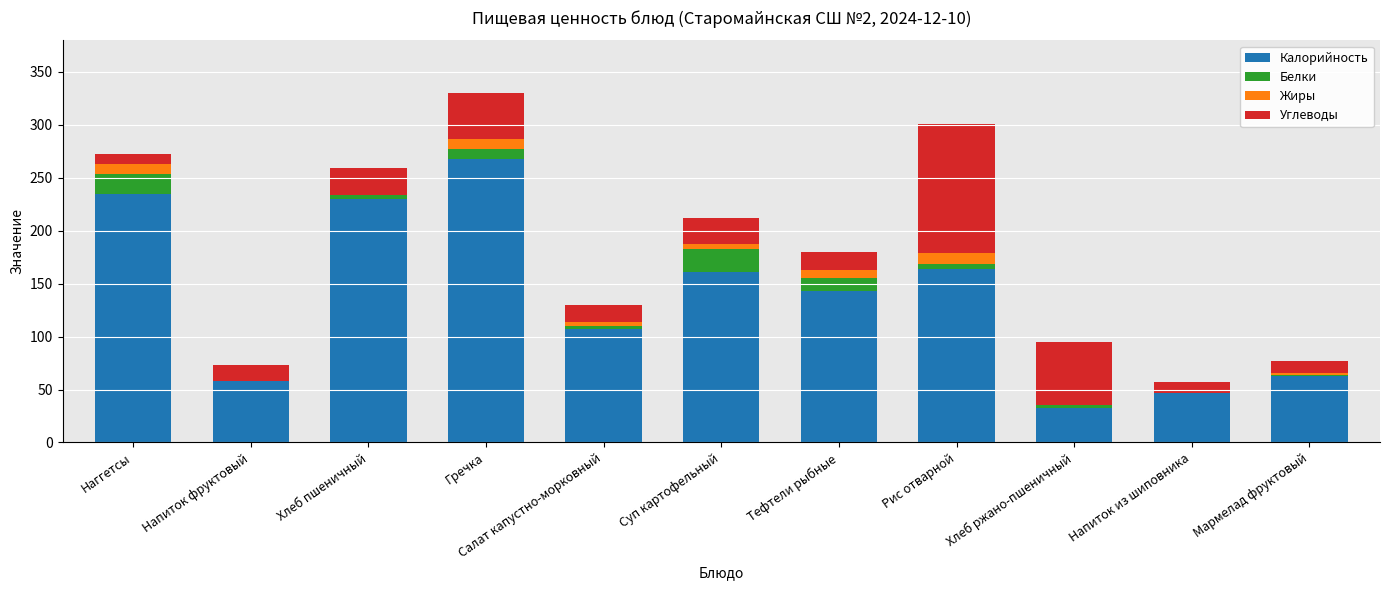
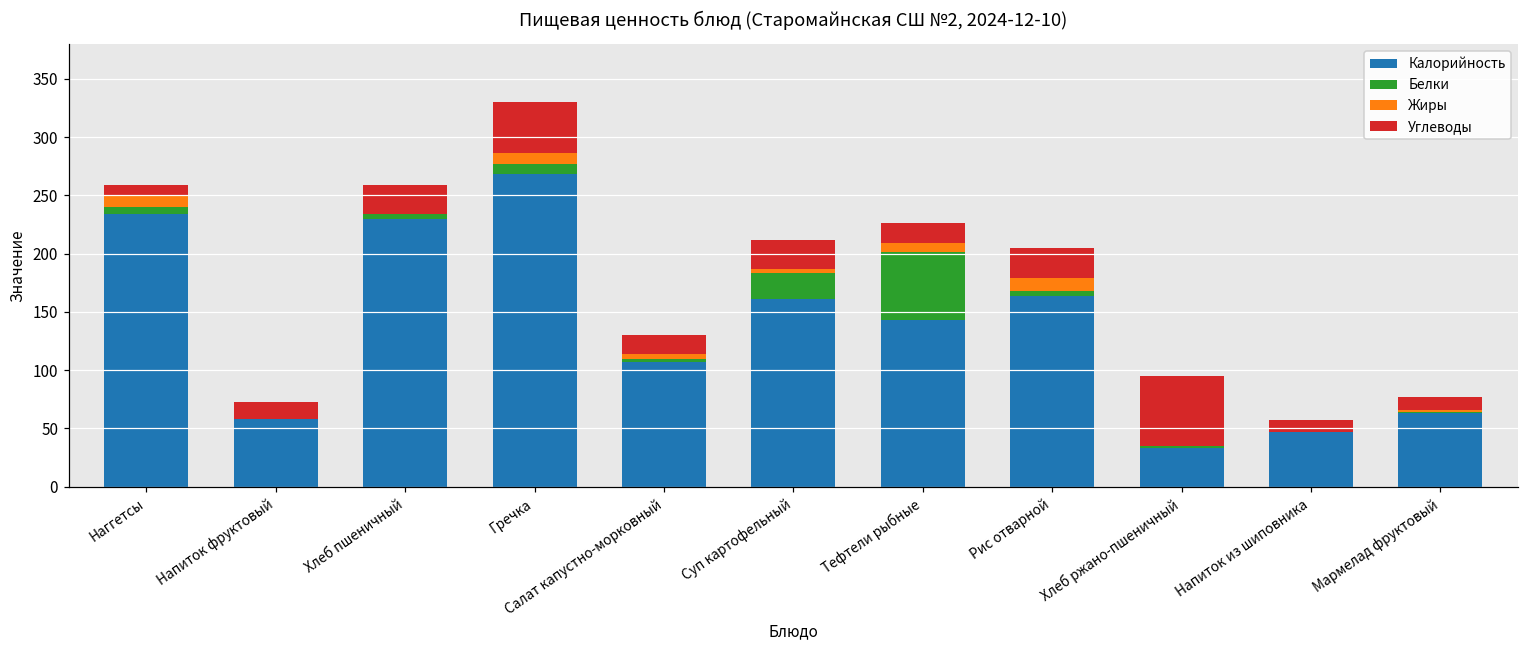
  {
    "Калорийность": {
      "Наггетсы": 234,
      "Напиток фруктовый": 58,
      "Хлеб пшеничный": 230,
      "Гречка": 268,
      "Салат капустно-морковный": 107,
      "Суп картофельный": 161,
      "Тефтели рыбные": 143,
      "Рис отварной": 164,
      "Хлеб ржано-пшеничный": 33,
      "Напиток из шиповника": 47,
      "Мармелад фруктовый": 63
    },
    "Белки": {
-     "Наггетсы": 19,
+     "Наггетсы": 6,
      "Напиток фруктовый": 0,
      "Хлеб пшеничный": 4,
      "Гречка": 9,
      "Салат капустно-морковный": 3,
      "Суп картофельный": 22,
-     "Тефтели рыбные": 12,
+     "Тефтели рыбные": 58,
      "Рис отварной": 4,
      "Напиток из шиповника": 0
    },
    "Жиры": {
      "Наггетсы": 10,
      "Напиток фруктовый": 0,
      "Хлеб пшеничный": 0,
      "Гречка": 9,
      "Салат капустно-морковный": 4,
      "Суп картофельный": 4,
      "Тефтели рыбные": 8,
      "Рис отварной": 11,
      "Хлеб ржано-пшеничный": 0,
      "Напиток из шиповника": 0
    },
    "Углеводы": {
      "Наггетсы": 9,
      "Напиток фруктовый": 15,
      "Хлеб пшеничный": 25,
      "Гречка": 44,
      "Салат капустно-морковный": 16,
      "Суп картофельный": 25,
      "Тефтели рыбные": 17,
-     "Рис отварной": 122,
+     "Рис отварной": 26,
      "Хлеб ржано-пшеничный": 60,
      "Напиток из шиповника": 10,
      "Мармелад фруктовый": 11
    }
  }
